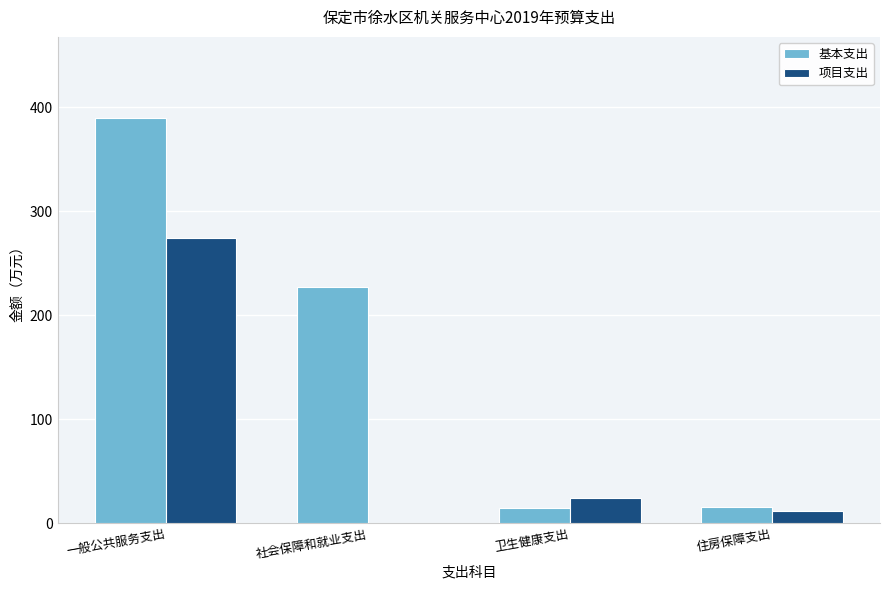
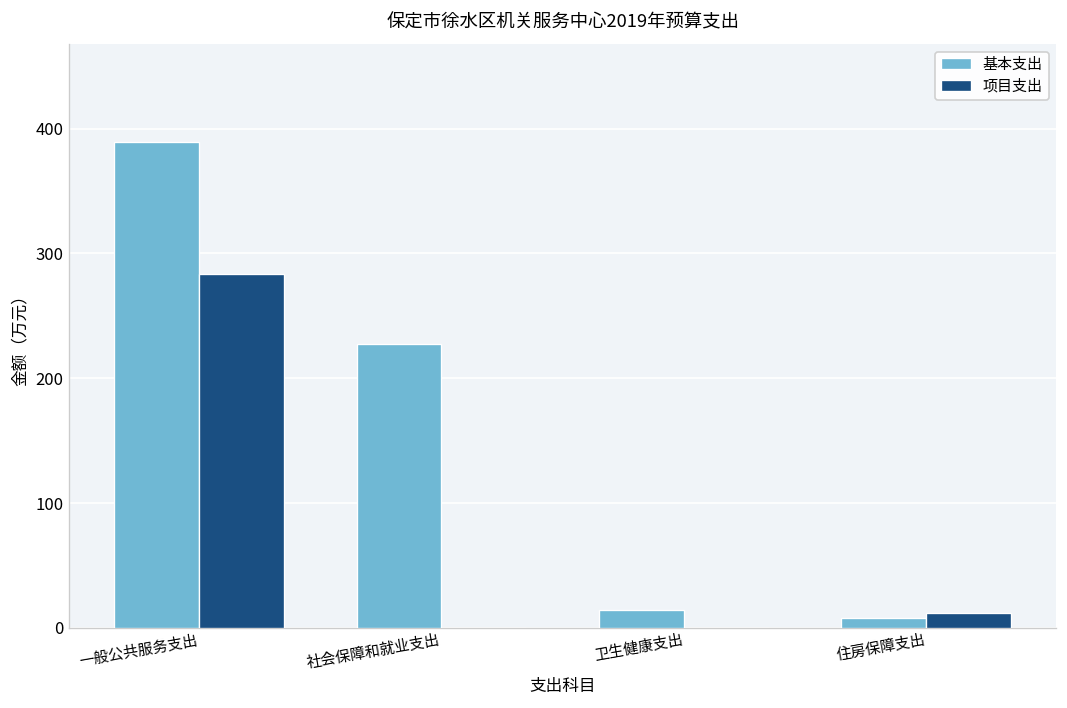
  {
    "基本支出": {
      "一般公共服务支出": 390,
      "社会保障和就业支出": 227,
      "卫生健康支出": 14,
-     "住房保障支出": 16
+     "住房保障支出": 8
    },
    "项目支出": {
-     "一般公共服务支出": 275,
+     "一般公共服务支出": 283,
      "社会保障和就业支出": 0,
-     "卫生健康支出": 24,
+     "卫生健康支出": 0,
      "住房保障支出": 12
    }
  }
